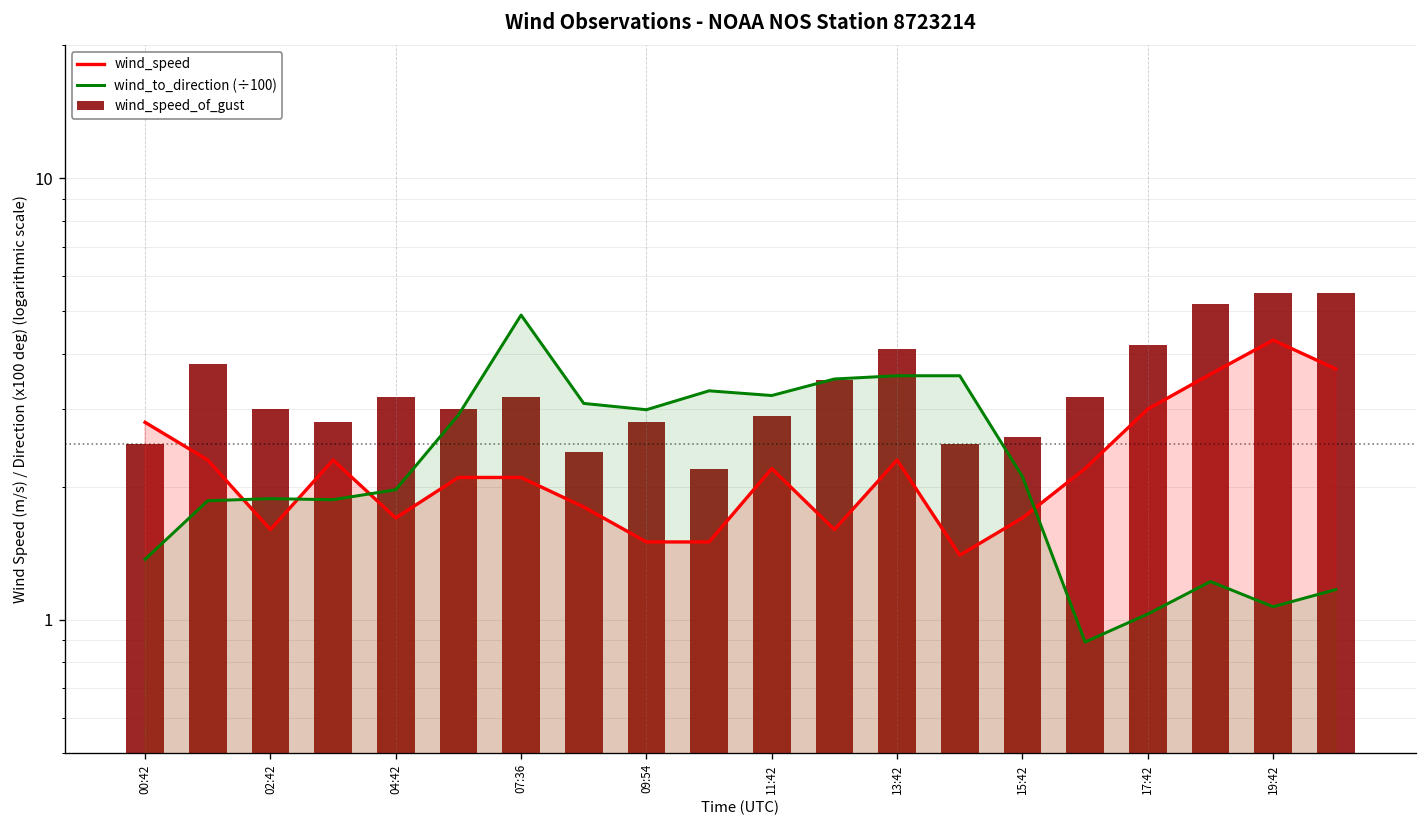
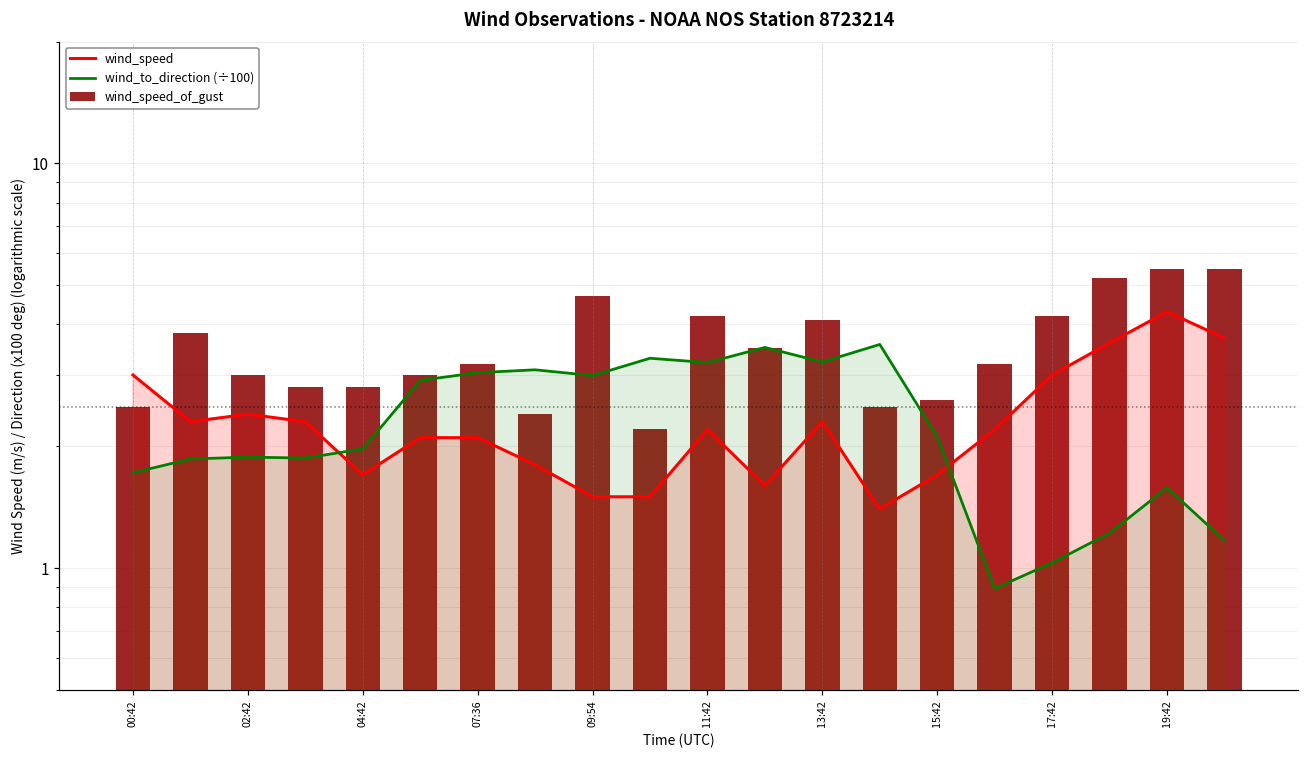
  {
    "wind_speed": {
-     "00:42": 2.8,
-     "02:42": 1.6,
+     "00:42": 3.0,
+     "02:42": 2.4,
      "04:42": 1.7,
      "07:36": 2.1,
      "09:54": 1.5,
      "11:42": 2.2,
      "13:42": 2.3,
      "15:42": 1.7,
      "17:42": 3.0,
      "19:42": 4.3
    },
    "wind_speed_of_gust": {
      "00:42": 2.5,
      "02:42": 3.0,
-     "04:42": 3.2,
+     "04:42": 2.8,
      "07:36": 3.2,
-     "09:54": 2.8,
-     "11:42": 2.9,
+     "09:54": 4.7,
+     "11:42": 4.2,
      "13:42": 4.1,
      "15:42": 2.6,
      "17:42": 4.2,
      "19:42": 5.5
    },
    "wind_to_direction (÷100)": {
-     "00:42": 1.37,
+     "00:42": 1.7,
      "02:42": 1.9,
      "04:42": 2.0,
-     "07:36": 4.9,
+     "07:36": 3.0,
      "09:54": 3.0,
      "11:42": 3.2,
-     "13:42": 3.6,
+     "13:42": 3.2,
      "15:42": 2.1,
      "17:42": 1.03,
-     "19:42": 1.07
+     "19:42": 1.58
    }
  }
